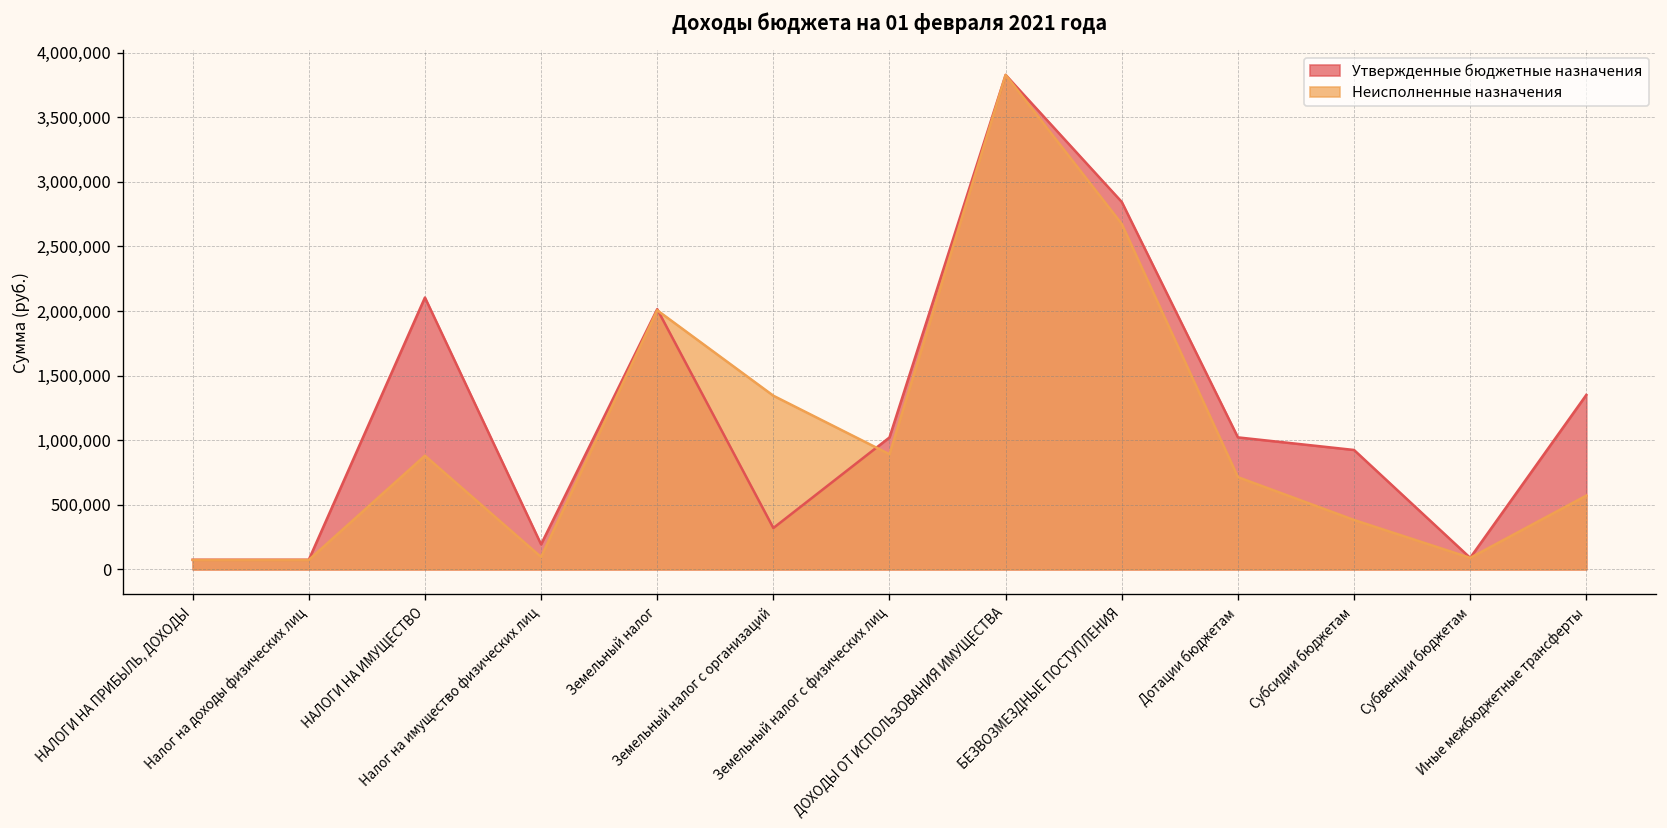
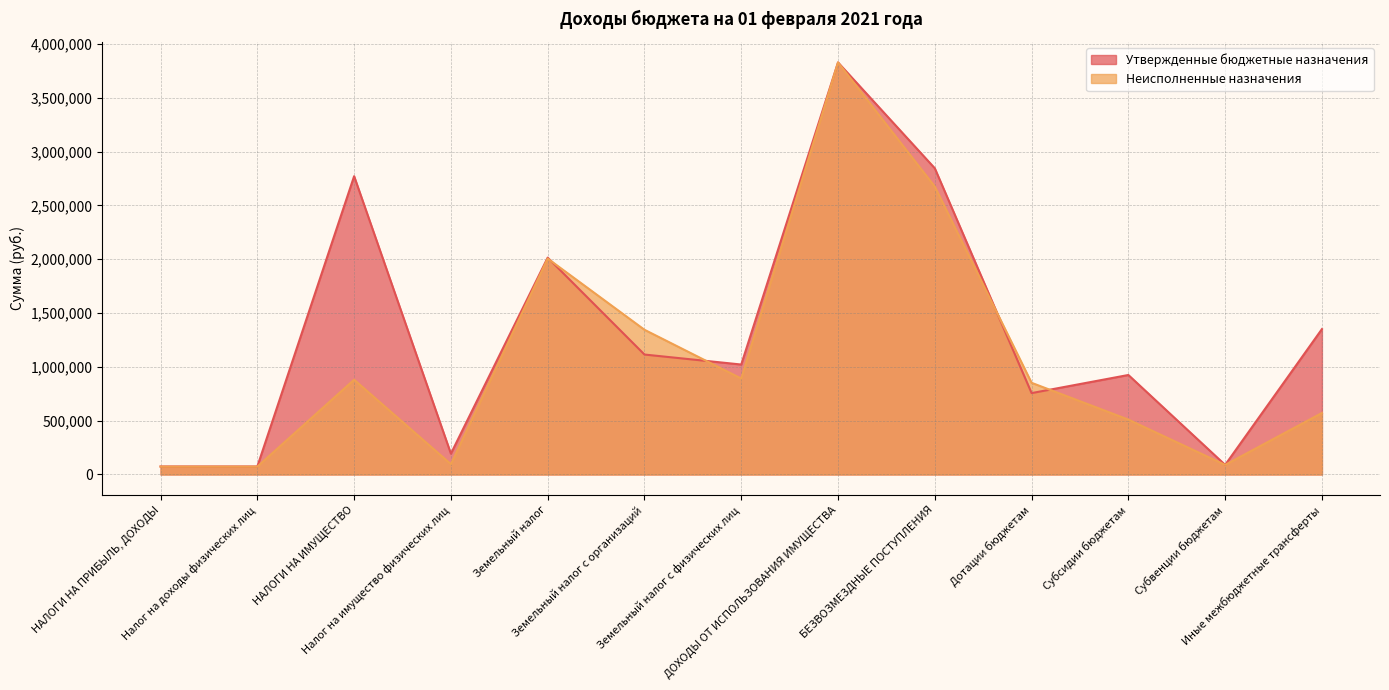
  {
    "Утвержденные бюджетные назначения": {
-     "НАЛОГИ НА ИМУЩЕСТВО": "2,100,000",
+     "НАЛОГИ НА ИМУЩЕСТВО": "2,770,000",
      "Налог на имущество физических лиц": "190,000",
-     "Земельный налог с организаций": "320,000",
+     "Земельный налог с организаций": "1,110,000",
      "Земельный налог с физических лиц": "1,020,000",
      "БЕЗВОЗМЕЗДНЫЕ ПОСТУПЛЕНИЯ": "2,840,000",
-     "Дотации бюджетам": "1,020,000",
+     "Дотации бюджетам": "760,000",
      "Субсидии бюджетам": "920,000",
      "Иные межбюджетные трансферты": "1,350,000"
    },
    "Неисполненные назначения": {
      "НАЛОГИ НА ИМУЩЕСТВО": "880,000",
      "Налог на имущество физических лиц": "100,000",
      "Земельный налог с организаций": "1,340,000",
      "Земельный налог с физических лиц": "890,000",
      "БЕЗВОЗМЕЗДНЫЕ ПОСТУПЛЕНИЯ": "2,670,000",
-     "Дотации бюджетам": "710,000",
-     "Субсидии бюджетам": "380,000",
+     "Дотации бюджетам": "850,000",
+     "Субсидии бюджетам": "510,000",
      "Иные межбюджетные трансферты": "570,000"
    }
  }
